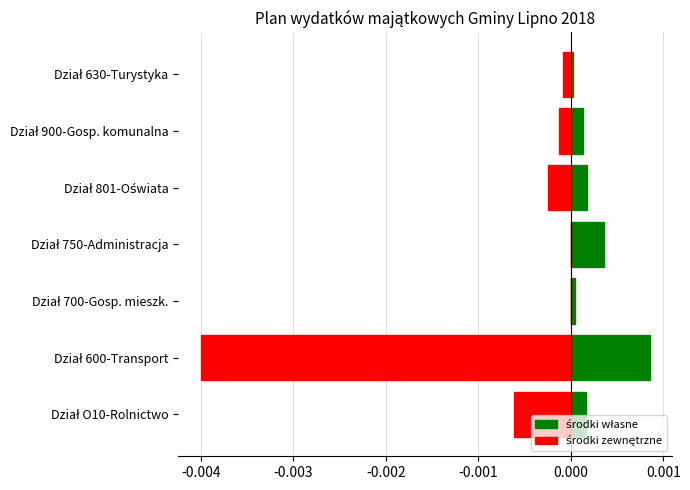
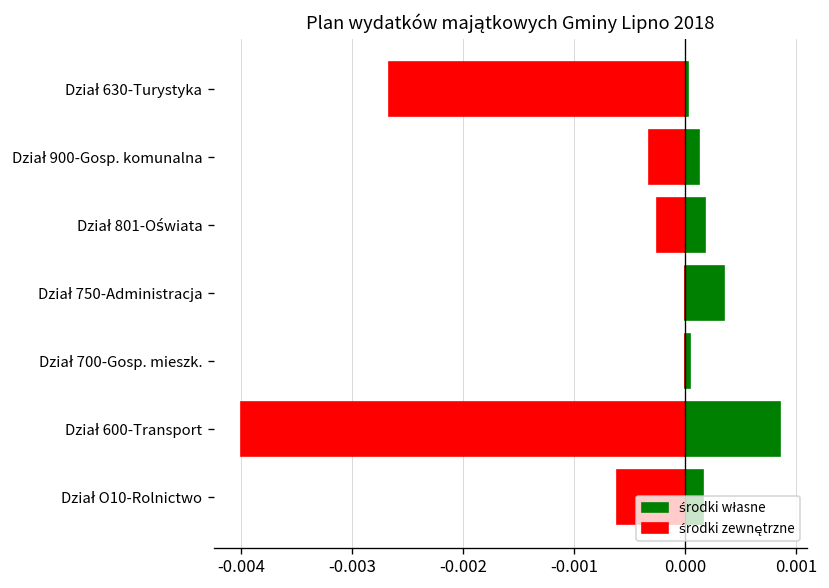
  {
    "środki własne": {
      "Dział 900-Gosp. komunalna": 0.0001,
      "Dział 801-Oświata": 0.0002,
      "Dział 750-Administracja": 0.0004,
      "Dział 700-Gosp. mieszk.": 0.0000,
      "Dział 600-Transport": 0.0009,
      "Dział O10-Rolnictwo": 0.0002
    },
    "środki zewnętrzne": {
-     "Dział 630-Turystyka": -0.0001,
-     "Dział 900-Gosp. komunalna": -0.0001,
+     "Dział 630-Turystyka": -0.0027,
+     "Dział 900-Gosp. komunalna": -0.0003,
      "Dział 801-Oświata": -0.0002,
      "Dział 750-Administracja": 0.0000,
      "Dział 700-Gosp. mieszk.": 0.0000,
      "Dział 600-Transport": -0.0040,
      "Dział O10-Rolnictwo": -0.0006
    }
  }
